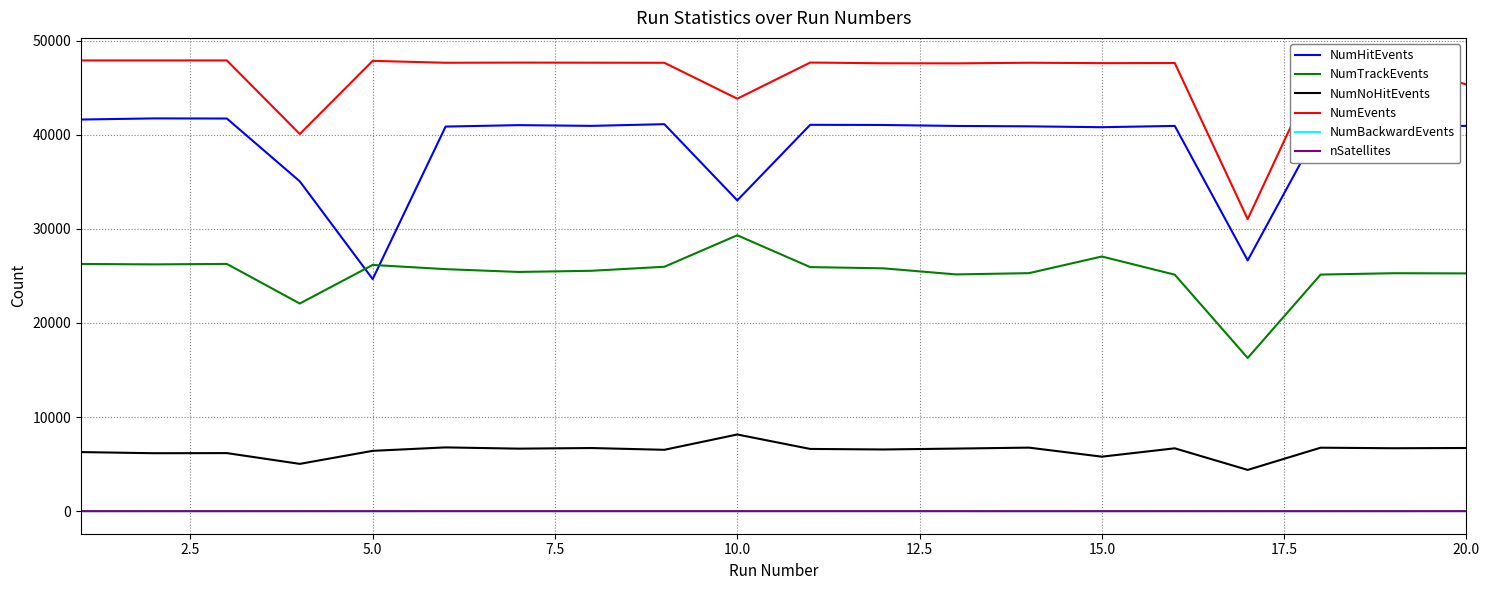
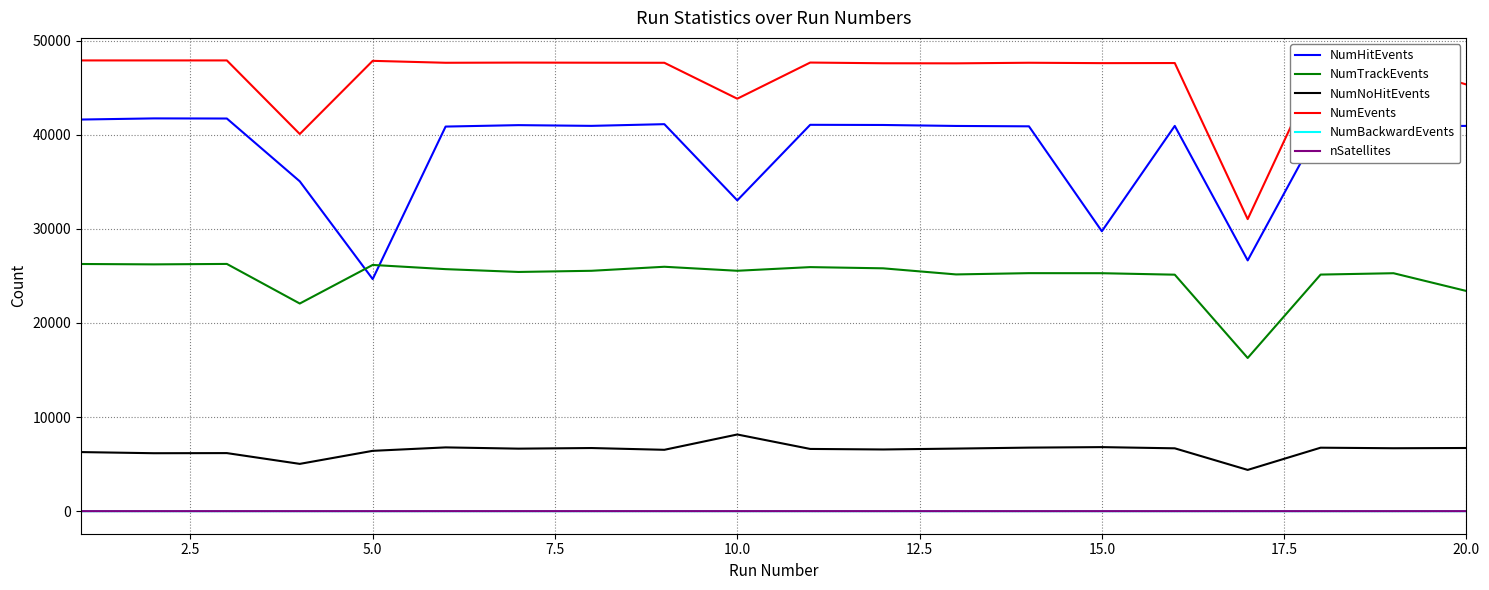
  {
    "NumHitEvents": {
      "5.0": 25000,
      "10.0": 33000,
-     "15.0": 41000,
+     "15.0": 30000,
      "20.0": 41000
    },
    "NumTrackEvents": {
      "5.0": 26000,
-     "10.0": 29000,
-     "15.0": 27000,
-     "20.0": 25000
+     "10.0": 26000,
+     "15.0": 25000,
+     "20.0": 23000
    },
    "NumNoHitEvents": {
      "5.0": 6000,
      "10.0": 8000,
-     "15.0": 6000,
+     "15.0": 7000,
      "20.0": 7000
    },
    "NumEvents": {
      "5.0": 48000,
      "10.0": 44000,
      "15.0": 48000,
      "20.0": 45000
    },
    "nSatellites": {
      "5.0": 0,
      "10.0": 0,
      "15.0": 0,
      "20.0": 0
    }
  }
